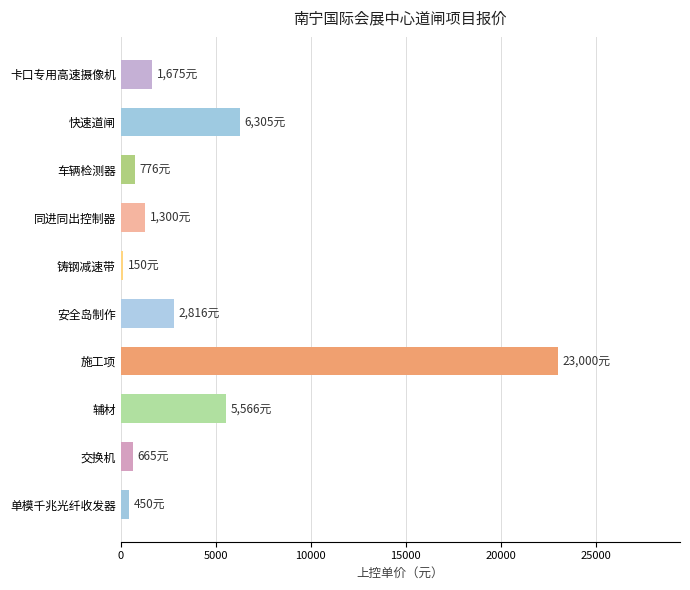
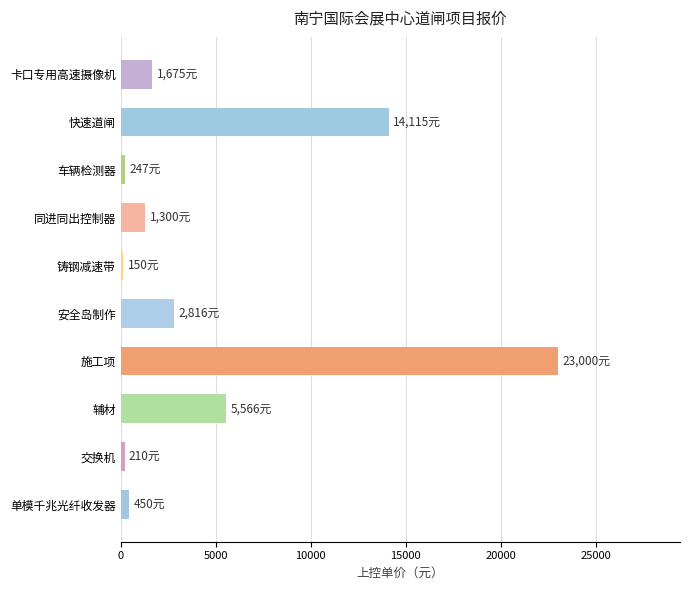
  {
    "卡口专用高速摄像机": "1,675元",
-   "快速道闸": "6,305元",
-   "车辆检测器": "776元",
+   "快速道闸": "14,115元",
+   "车辆检测器": "247元",
    "同进同出控制器": "1,300元",
    "铸钢减速带": "150元",
    "安全岛制作": "2,816元",
    "施工项": "23,000元",
    "辅材": "5,566元",
-   "交换机": "665元",
+   "交换机": "210元",
    "单模千兆光纤收发器": "450元"
  }
